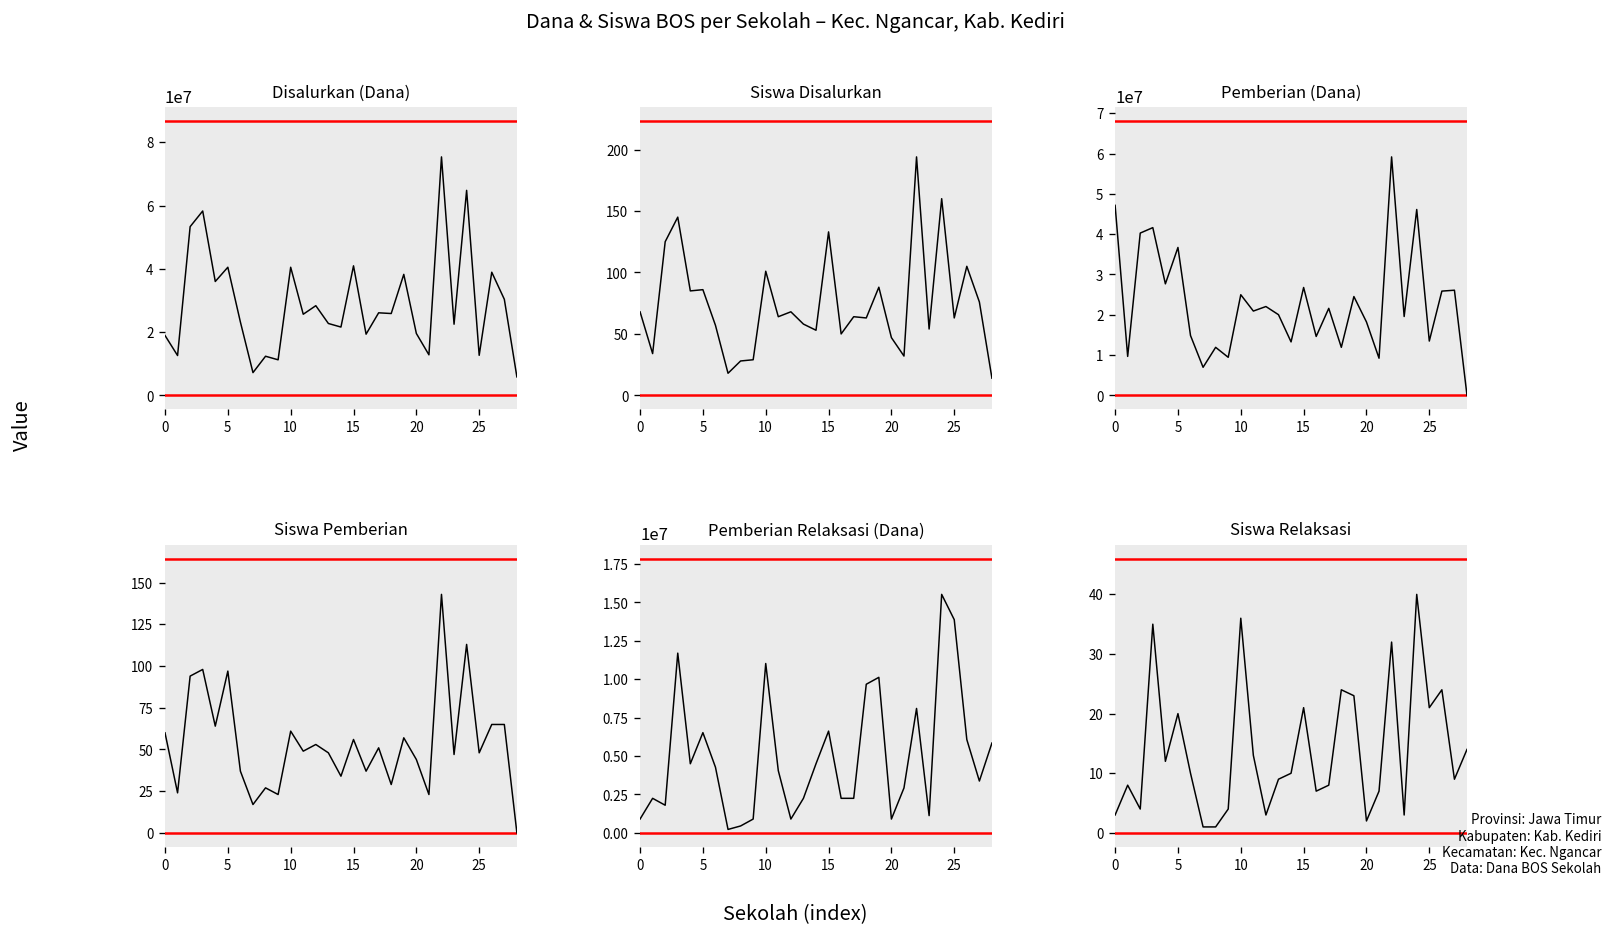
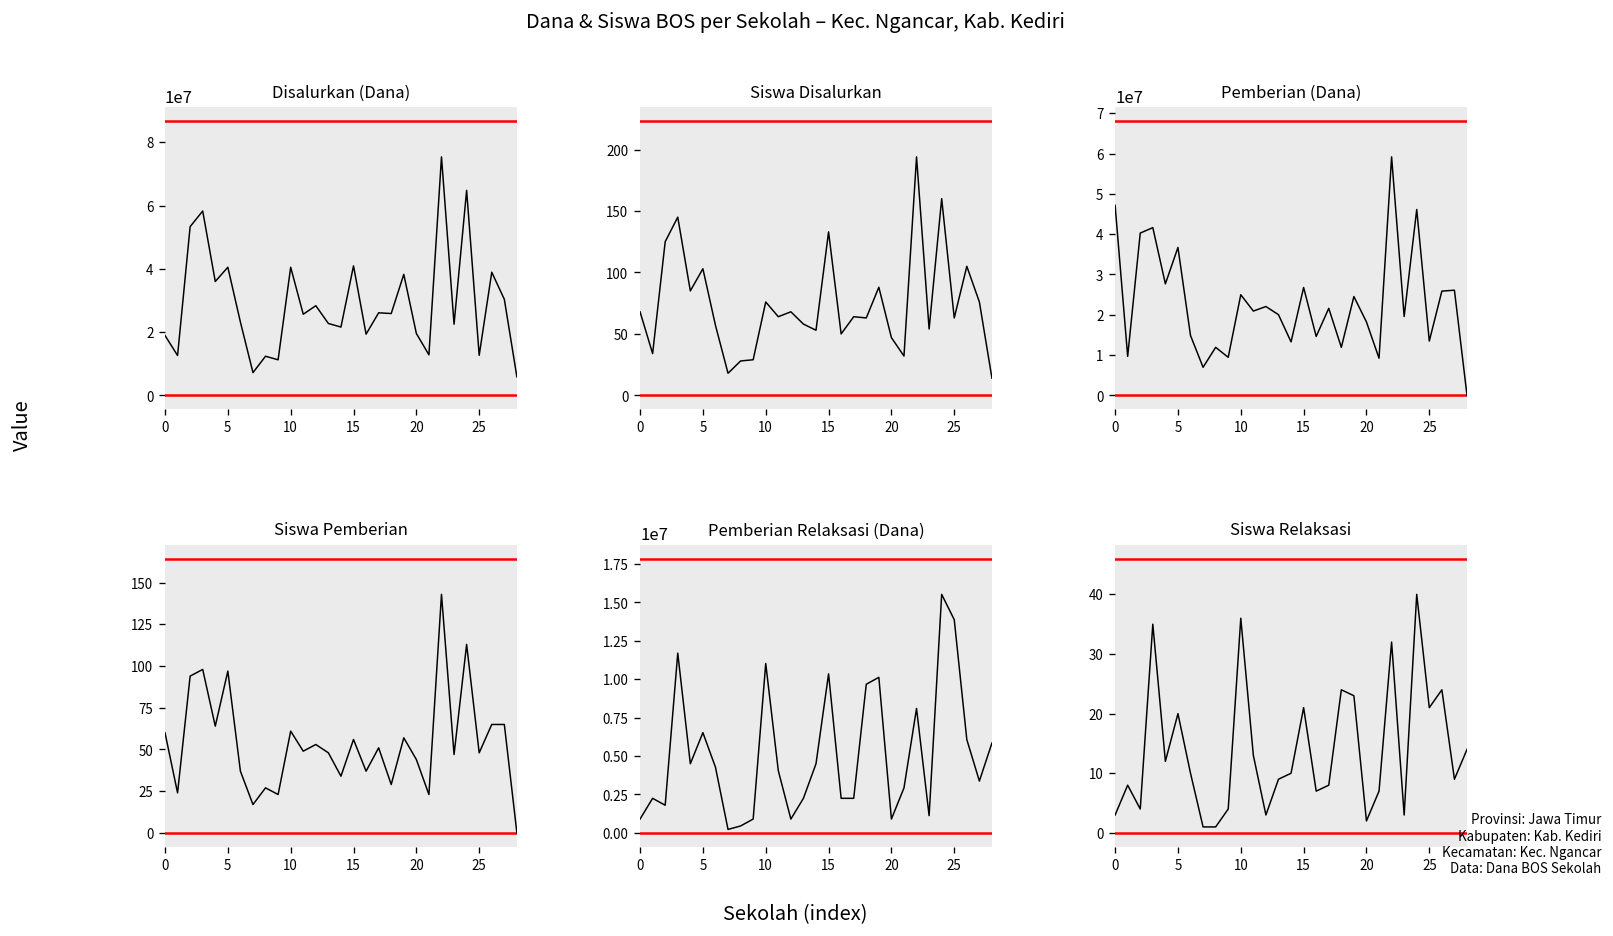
  {
    "Disalurkan (Dana)": {
      "0": 19000000,
      "5": 41000000,
      "10": 41000000,
      "15": 41000000,
      "20": 20000000,
      "25": 13000000
    },
    "Siswa Disalurkan": {
      "0": 68,
-     "5": 86,
-     "10": 101,
+     "5": 103,
+     "10": 76,
      "15": 133,
      "20": 47,
      "25": 63
    },
    "Pemberian (Dana)": {
      "0": 47000000,
      "5": 37000000,
      "10": 25000000,
      "15": 27000000,
      "20": 18000000,
      "25": 13000000
    },
    "Siswa Pemberian": {
      "0": 60,
      "5": 97,
      "10": 61,
      "15": 56,
      "20": 44,
      "25": 48
    },
    "Pemberian Relaksasi (Dana)": {
      "0": 900000,
      "5": 6500000,
      "10": 11000000,
-     "15": 6600000,
+     "15": 10400000,
      "20": 900000,
      "25": 13900000
    },
    "Siswa Relaksasi": {
      "0": 3,
      "5": 20,
      "10": 36,
      "15": 21,
      "20": 2,
      "25": 21
    }
  }
